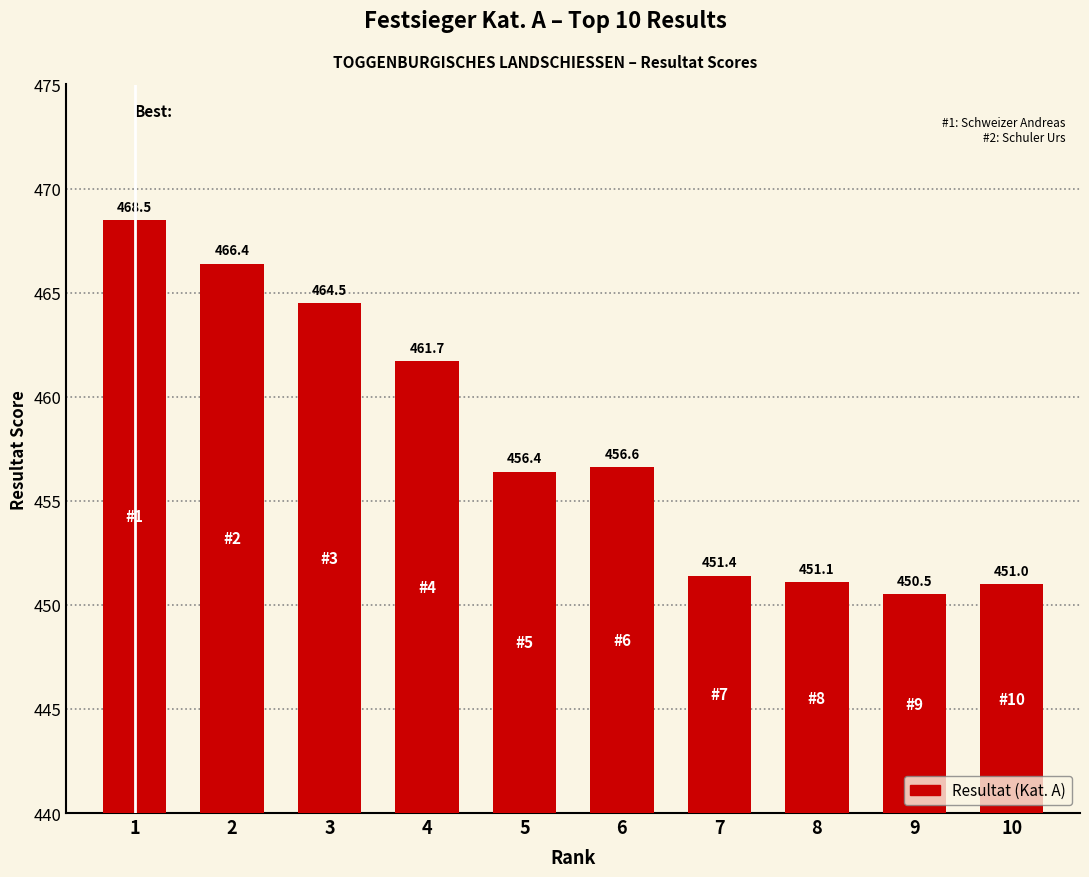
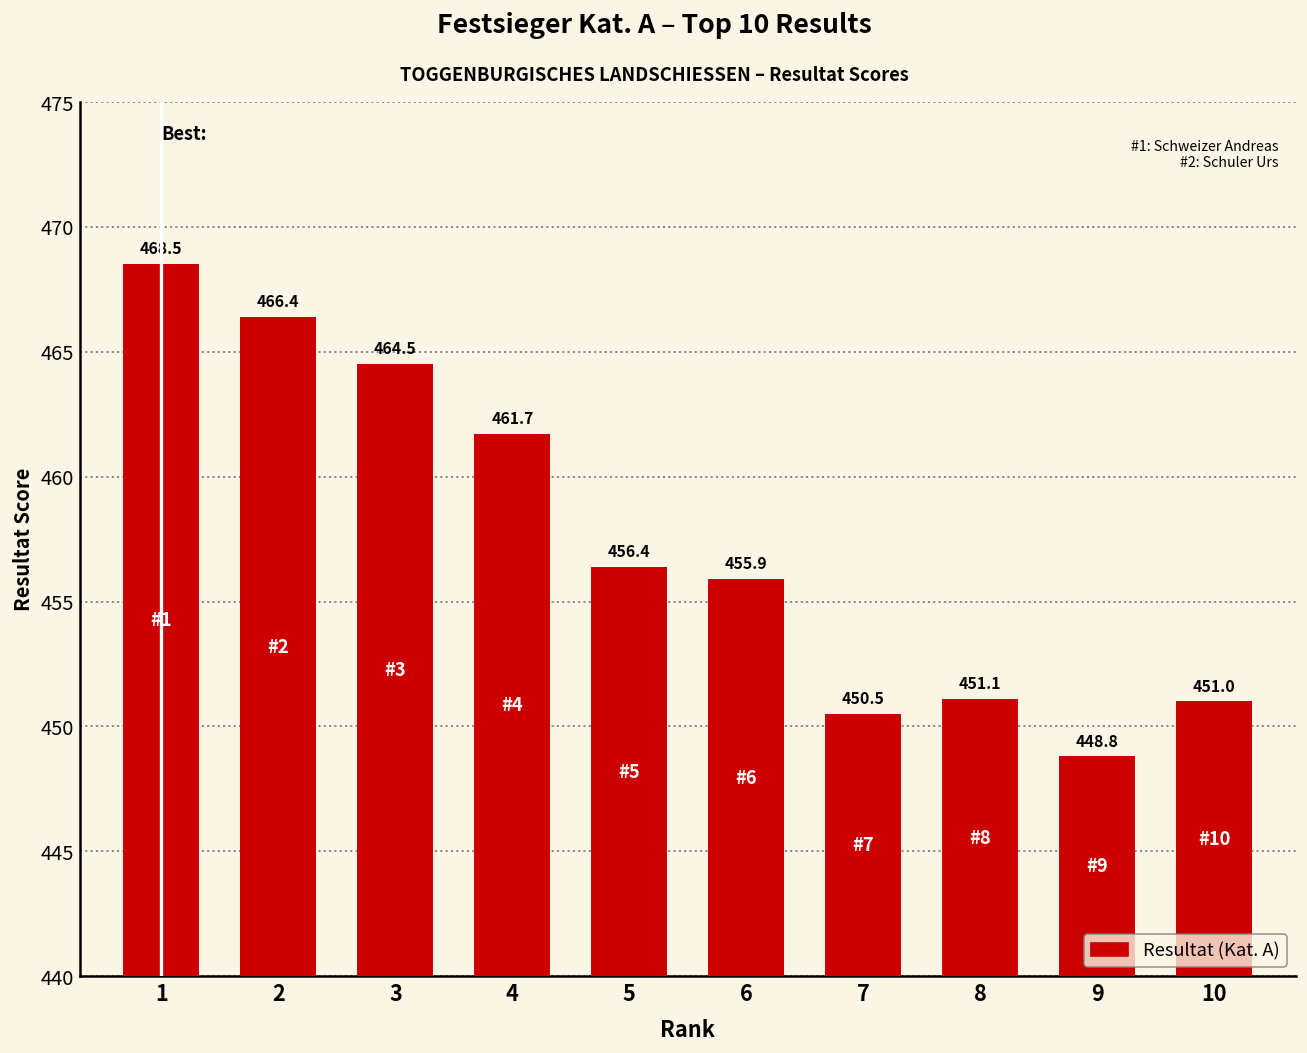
  {
    "1": 468.5,
    "2": 466.4,
    "3": 464.5,
    "4": 461.7,
    "5": 456.4,
-   "6": 456.6,
-   "7": 451.4,
+   "6": 455.9,
+   "7": 450.5,
    "8": 451.1,
-   "9": 450.5,
+   "9": 448.8,
    "10": 451.0
  }
